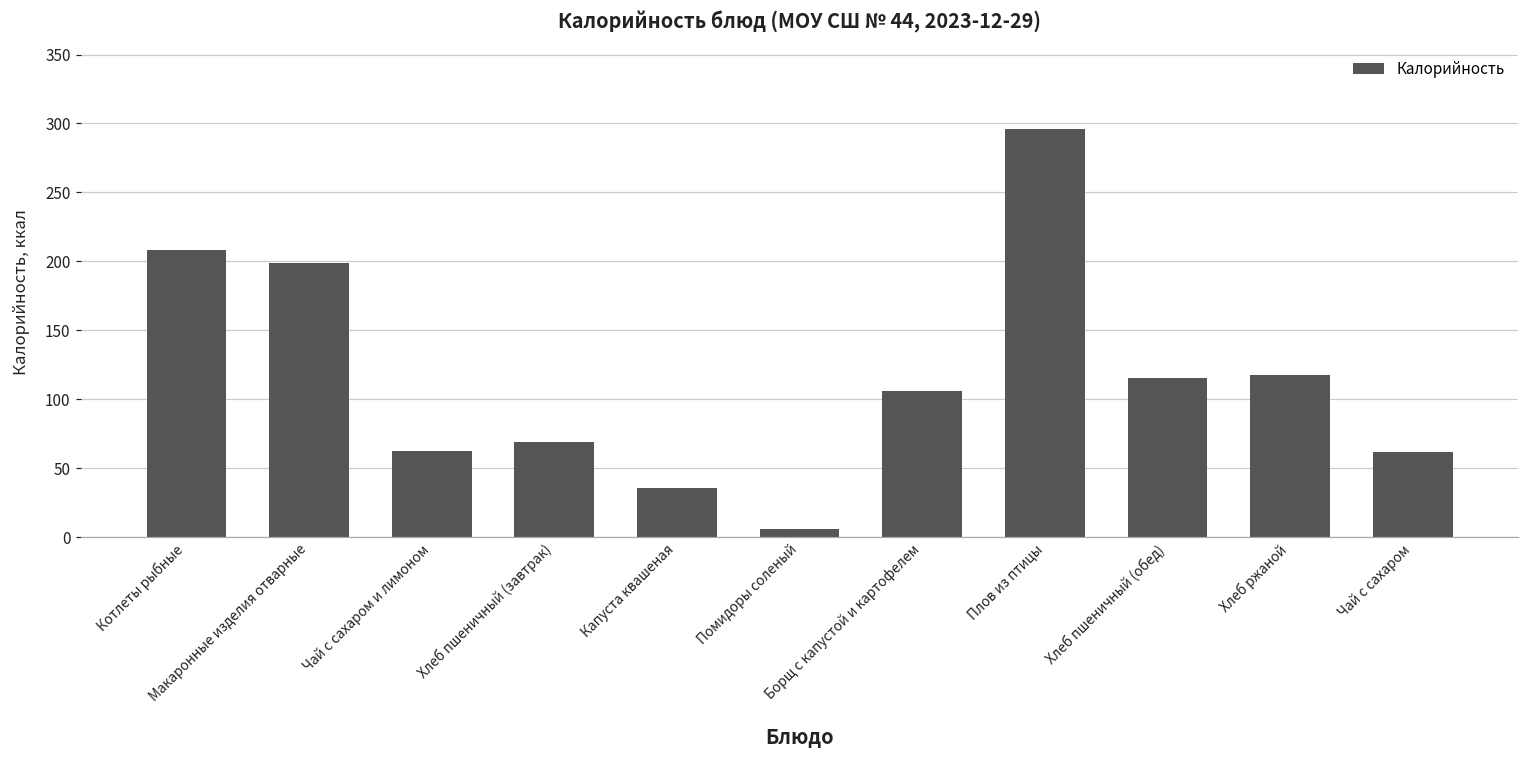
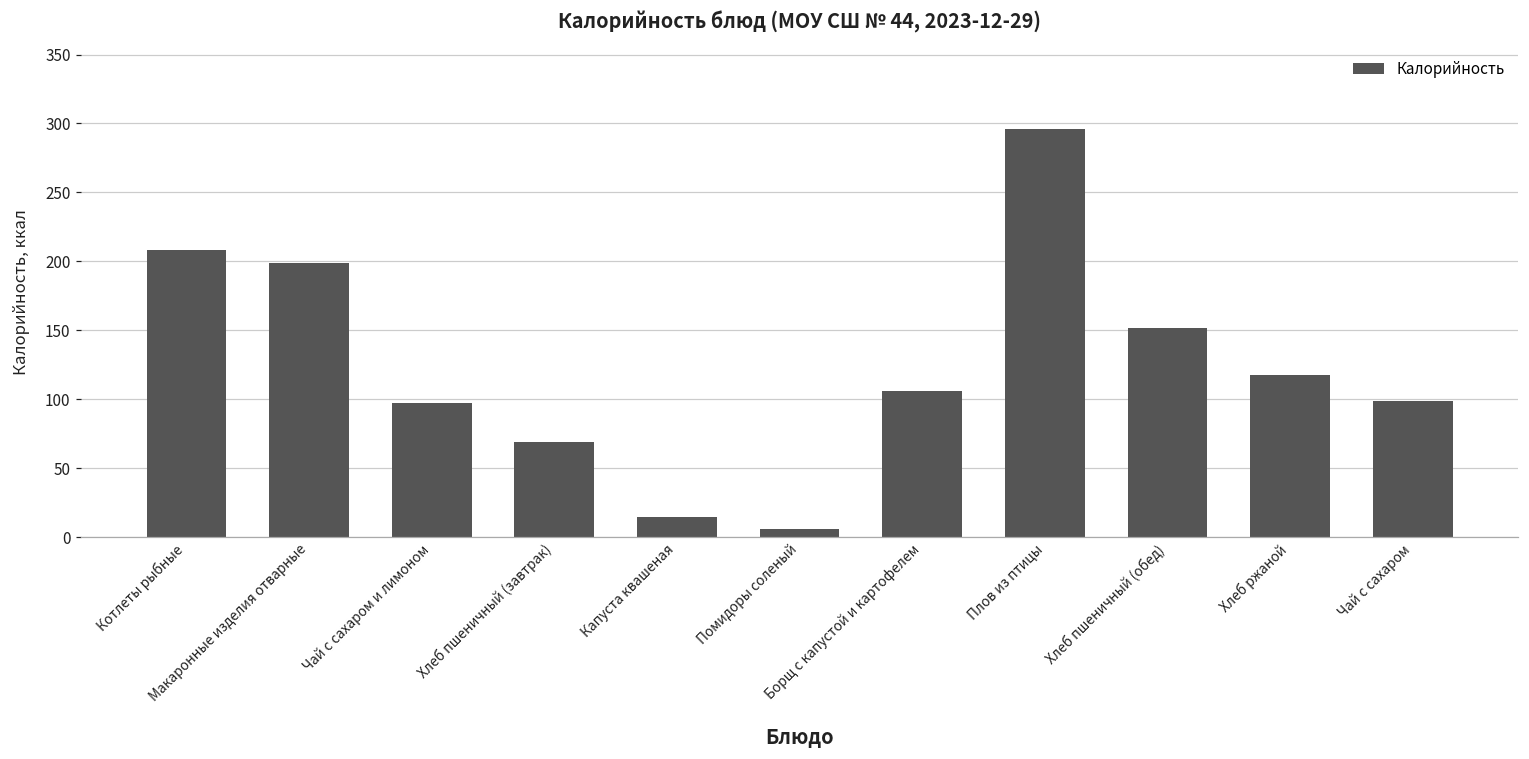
  {
    "Котлеты рыбные": 208,
    "Макаронные изделия отварные": 199,
-   "Чай с сахаром и лимоном": 63,
+   "Чай с сахаром и лимоном": 97,
    "Хлеб пшеничный (завтрак)": 69,
-   "Капуста квашеная": 36,
+   "Капуста квашеная": 14,
    "Помидоры соленый": 6,
    "Борщ с капустой и картофелем": 106,
    "Плов из птицы": 296,
-   "Хлеб пшеничный (обед)": 115,
+   "Хлеб пшеничный (обед)": 151,
    "Хлеб ржаной": 117,
-   "Чай с сахаром": 61
+   "Чай с сахаром": 99
  }
